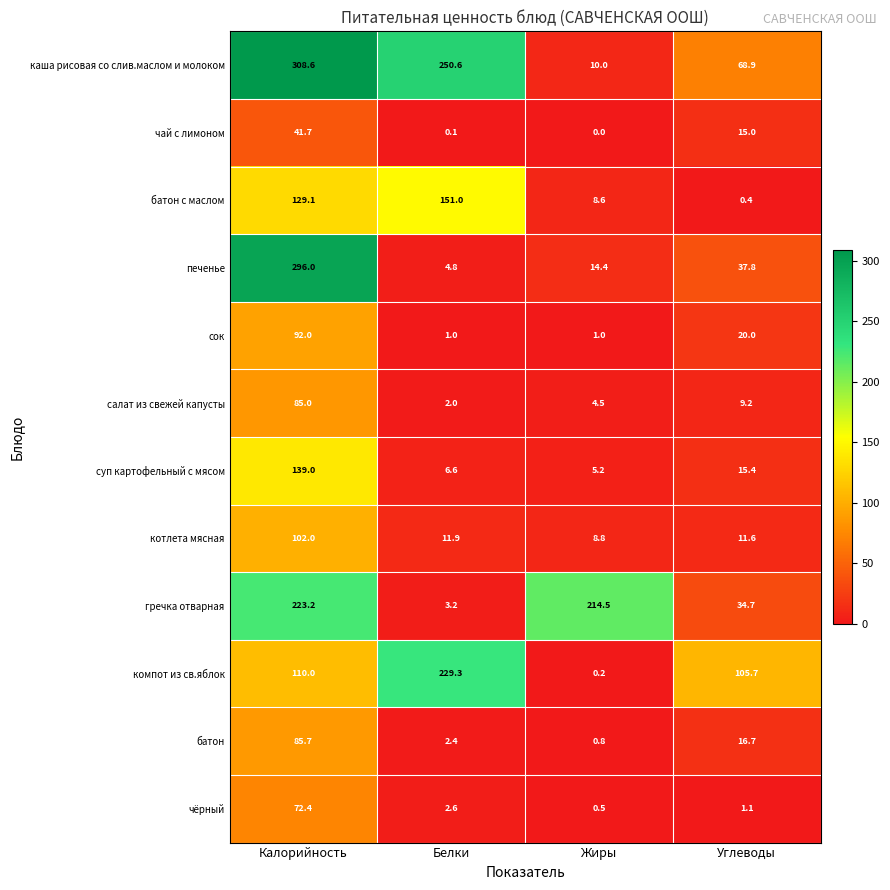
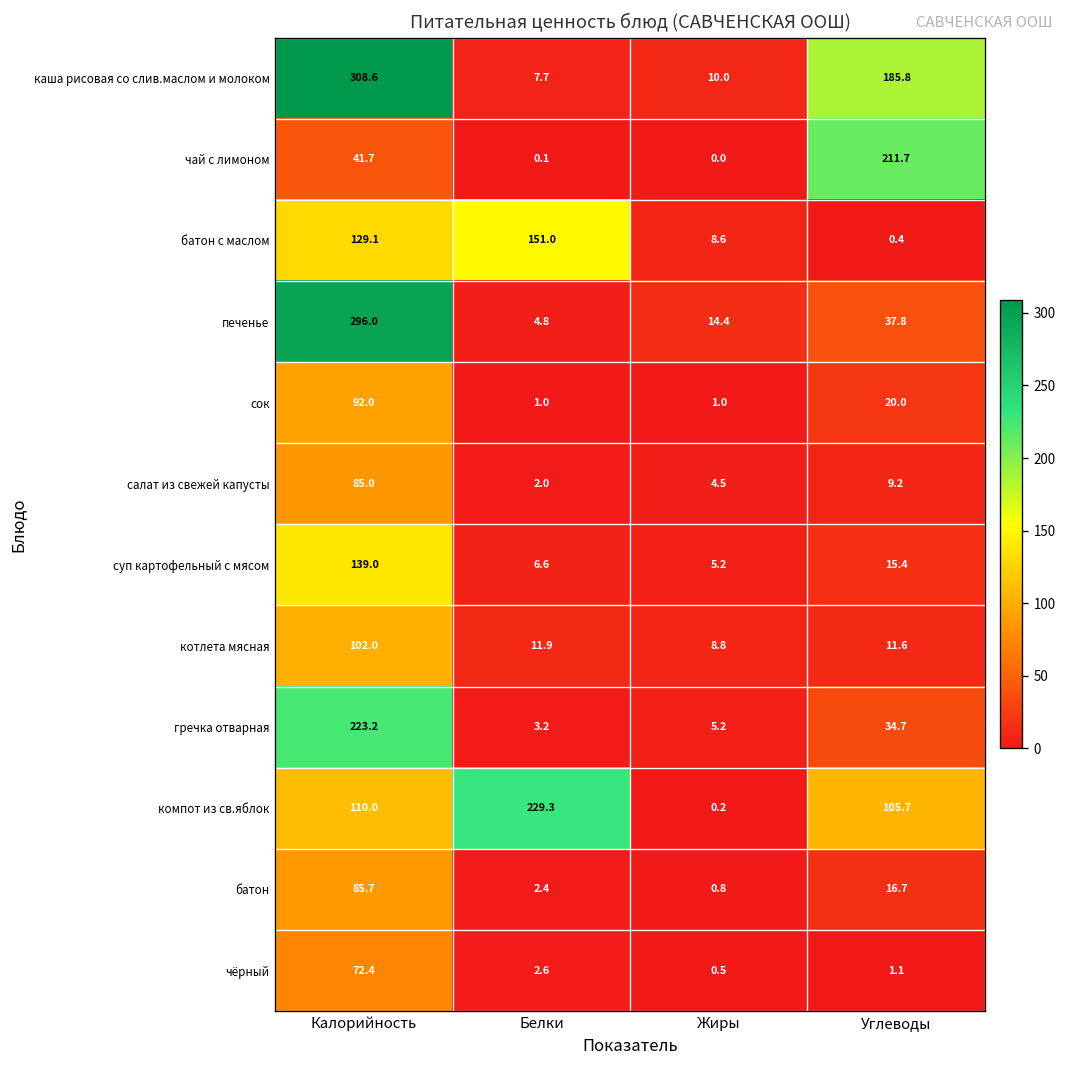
  {
    "каша рисовая со слив.маслом и молоком": {
      "Калорийность": 308.6,
-     "Белки": 250.6,
+     "Белки": 7.7,
      "Жиры": 10.0,
-     "Углеводы": 68.9
+     "Углеводы": 185.8
    },
    "чай с лимоном": {
      "Калорийность": 41.7,
      "Белки": 0.1,
      "Жиры": 0.0,
-     "Углеводы": 15.0
+     "Углеводы": 211.7
    },
    "батон с маслом": {
      "Калорийность": 129.1,
      "Белки": 151.0,
      "Жиры": 8.6,
      "Углеводы": 0.4
    },
    "печенье": {
      "Калорийность": 296.0,
      "Белки": 4.8,
      "Жиры": 14.4,
      "Углеводы": 37.8
    },
    "сок": {
      "Калорийность": 92.0,
      "Белки": 1.0,
      "Жиры": 1.0,
      "Углеводы": 20.0
    },
    "салат из свежей капусты": {
      "Калорийность": 85.0,
      "Белки": 2.0,
      "Жиры": 4.5,
      "Углеводы": 9.2
    },
    "суп картофельный с мясом": {
      "Калорийность": 139.0,
      "Белки": 6.6,
      "Жиры": 5.2,
      "Углеводы": 15.4
    },
    "котлета мясная": {
      "Калорийность": 102.0,
      "Белки": 11.9,
      "Жиры": 8.8,
      "Углеводы": 11.6
    },
    "гречка отварная": {
      "Калорийность": 223.2,
      "Белки": 3.2,
-     "Жиры": 214.5,
+     "Жиры": 5.2,
      "Углеводы": 34.7
    },
    "компот из св.яблок": {
      "Калорийность": 110.0,
      "Белки": 229.3,
      "Жиры": 0.2,
      "Углеводы": 105.7
    },
    "батон": {
      "Калорийность": 85.7,
      "Белки": 2.4,
      "Жиры": 0.8,
      "Углеводы": 16.7
    },
    "чёрный": {
      "Калорийность": 72.4,
      "Белки": 2.6,
      "Жиры": 0.5,
      "Углеводы": 1.1
    }
  }
